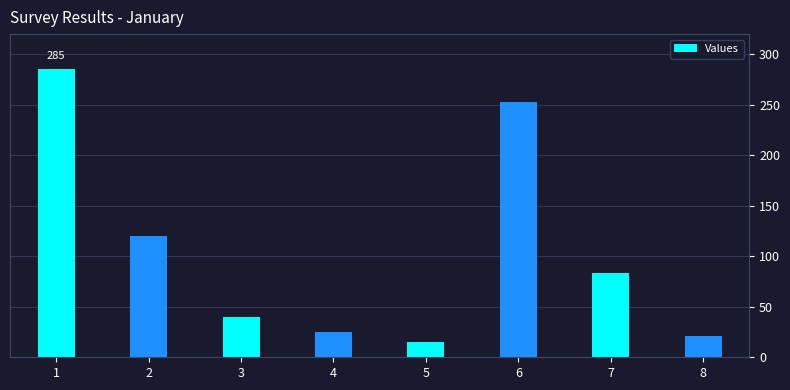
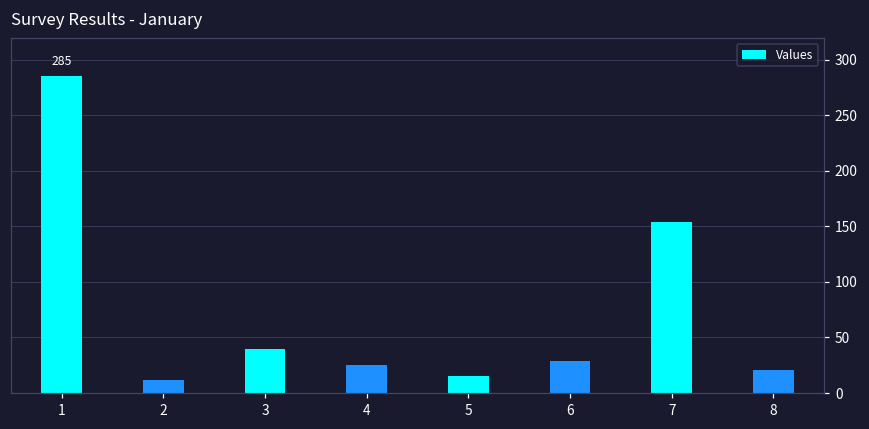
  {
-   "2": 120,
+   "2": 12,
    "3": 40,
    "4": 25,
    "5": 15,
-   "6": 253,
-   "7": 83,
+   "6": 29,
+   "7": 154,
    "8": 21
  }
